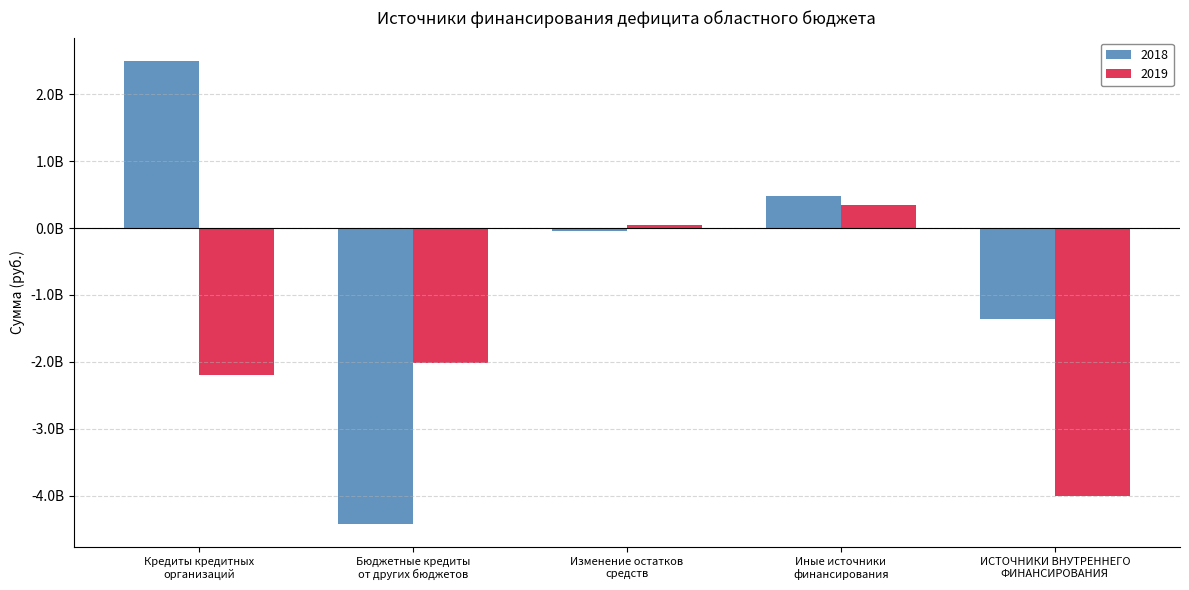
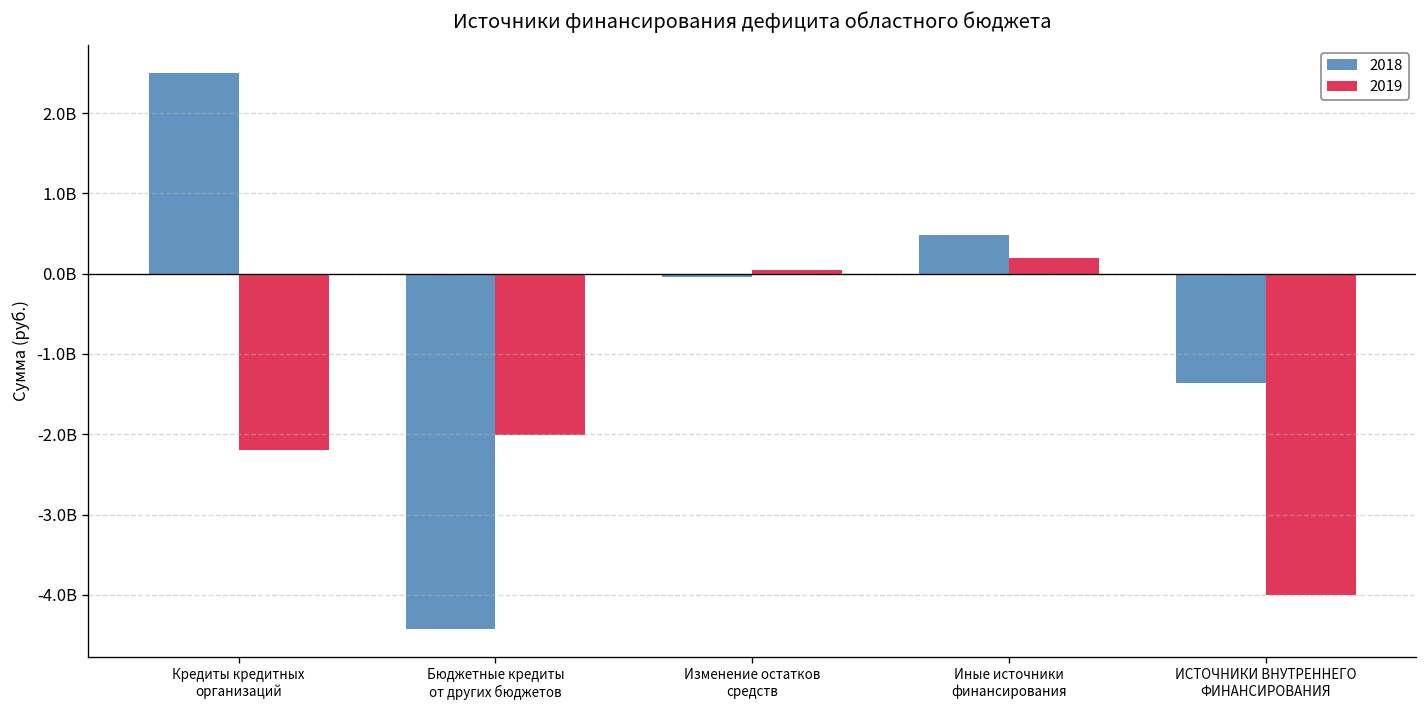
  {
    "2018": {
      "Кредиты кредитных организаций": 2500000000,
      "Бюджетные кредиты от других бюджетов": -4400000000,
      "Изменение остатков средств": 0,
      "Иные источники финансирования": 500000000,
      "ИСТОЧНИКИ ВНУТРЕННЕГО ФИНАНСИРОВАНИЯ": -1400000000
    },
    "2019": {
      "Кредиты кредитных организаций": -2200000000,
      "Бюджетные кредиты от других бюджетов": -2000000000,
      "Изменение остатков средств": 0,
-     "Иные источники финансирования": 300000000,
+     "Иные источники финансирования": 200000000,
      "ИСТОЧНИКИ ВНУТРЕННЕГО ФИНАНСИРОВАНИЯ": -4000000000
    }
  }
